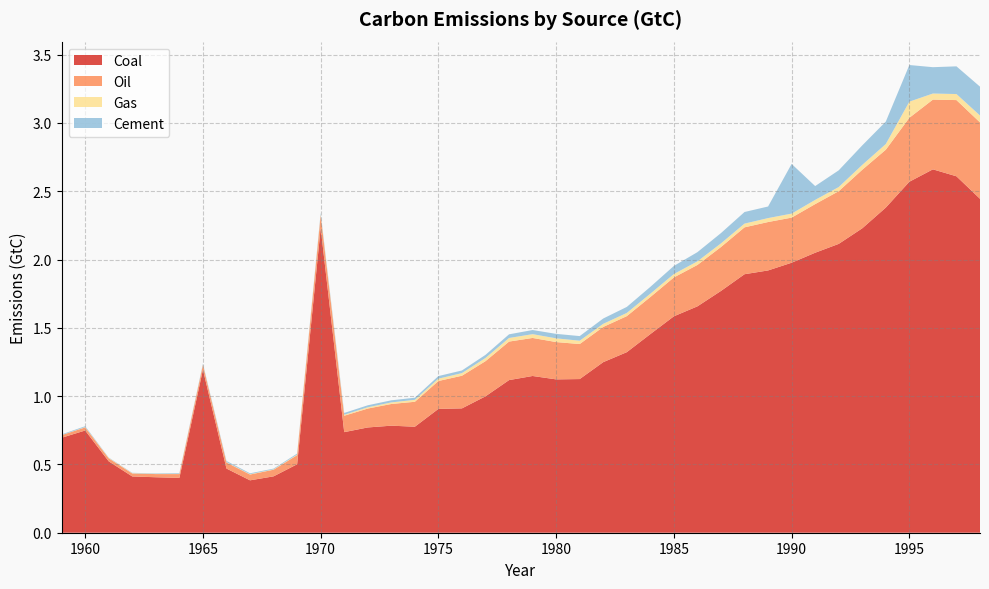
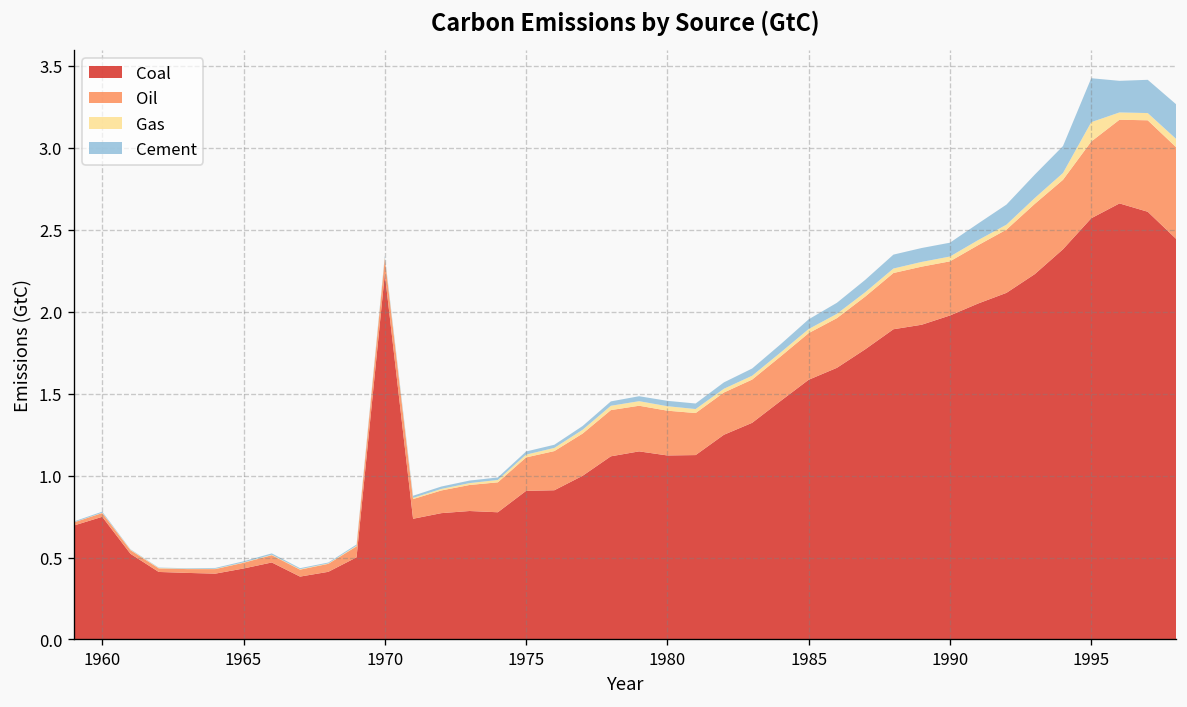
  {
    "Coal": {
      "1960": 0.75,
-     "1965": 1.19,
+     "1965": 0.43,
      "1970": 2.23,
      "1975": 0.91,
      "1980": 1.12,
      "1985": 1.58,
      "1990": 1.98,
      "1995": 2.57
    },
    "Oil": {
      "1980": 0.27,
      "1985": 0.28,
      "1990": 0.33,
      "1995": 0.47
    },
    "Gas": {
      "1980": 0.03,
      "1985": 0.02,
      "1990": 0.03,
      "1995": 0.12
    },
    "Cement": {
      "1975": 0.02,
      "1980": 0.03,
      "1985": 0.06,
-     "1990": 0.36,
+     "1990": 0.08,
      "1995": 0.27
    }
  }
